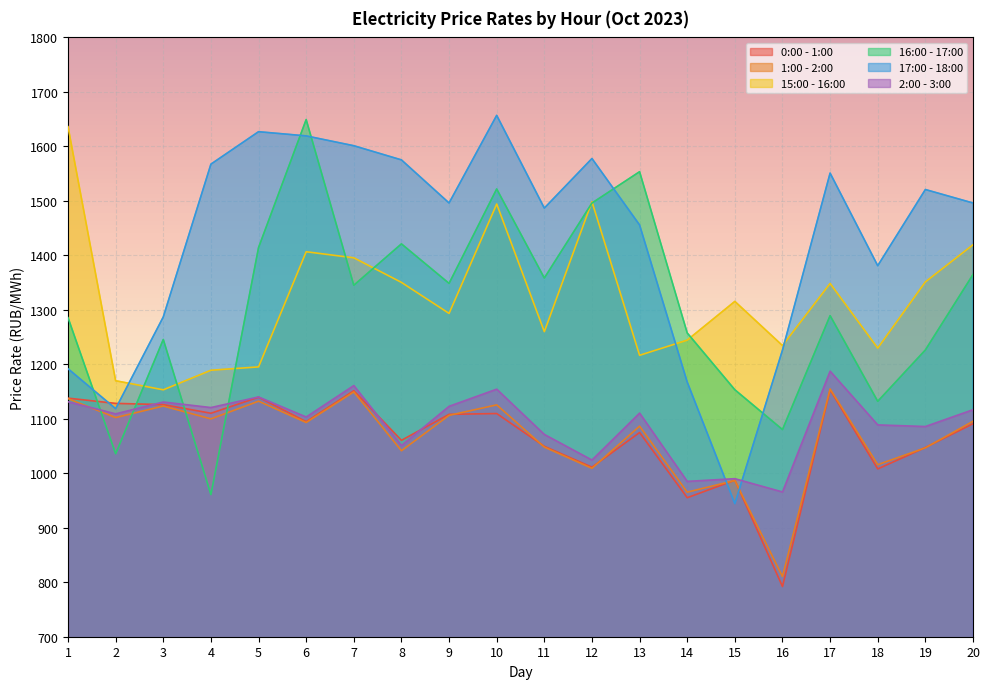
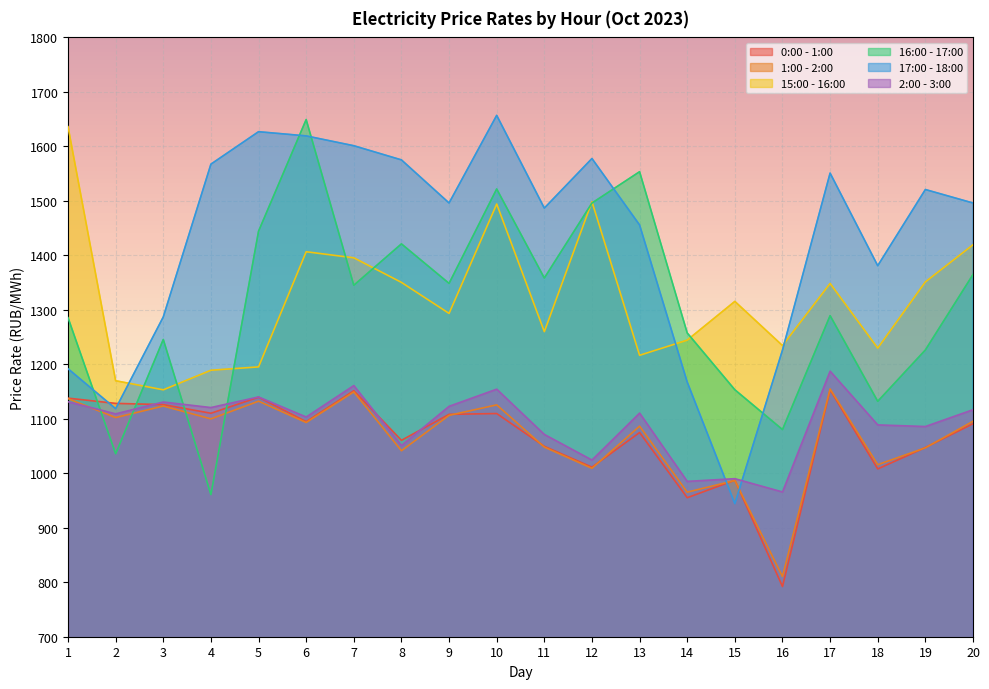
  {
    "15:00 - 16:00": {
      "1": 1640,
      "2": 1170,
      "3": 1150,
      "4": 1190,
      "5": 1200,
      "6": 1410,
      "7": 1400,
      "8": 1350,
      "9": 1290,
      "10": 1490,
      "11": 1260,
      "13": 1220,
      "14": 1240,
      "15": 1320,
      "16": 1230,
      "17": 1350,
      "18": 1230,
      "19": 1350,
      "20": 1420
    },
    "16:00 - 17:00": {
      "1": 1290,
      "2": 1040,
      "3": 1250,
      "4": 960,
-     "5": 1410,
+     "5": 1440,
      "6": 1650,
      "7": 1350,
      "8": 1420,
      "9": 1350,
      "10": 1520,
      "11": 1360,
      "13": 1550,
      "14": 1260,
      "15": 1150,
      "16": 1080,
      "17": 1290,
      "18": 1130,
      "19": 1230,
      "20": 1360
    },
    "17:00 - 18:00": {
      "1": 1190,
      "2": 1120,
      "3": 1290,
      "4": 1570,
      "5": 1630,
      "6": 1620,
      "7": 1600,
      "8": 1580,
      "9": 1500,
      "10": 1660,
      "11": 1490,
      "12": 1580,
      "13": 1460,
      "14": 1170,
      "15": 940,
      "16": 1230,
      "17": 1550,
      "18": 1380,
      "19": 1520,
      "20": 1500
    },
    "2:00 - 3:00": {
      "1": 1130,
      "2": 1110,
      "3": 1130,
      "4": 1120,
      "6": 1100,
      "7": 1160,
      "8": 1050,
      "9": 1120,
      "10": 1150,
      "11": 1070,
      "12": 1020,
      "13": 1110,
      "14": 990,
      "16": 970,
      "17": 1190,
      "18": 1090,
      "19": 1090,
      "20": 1120
    }
  }
